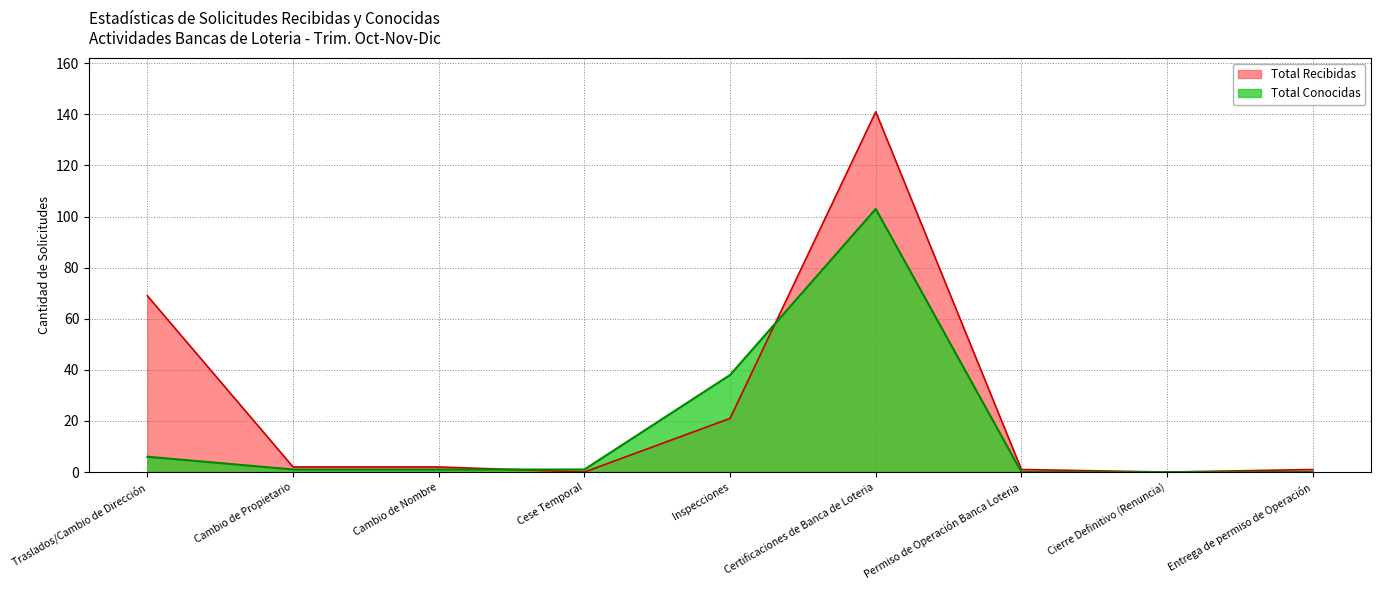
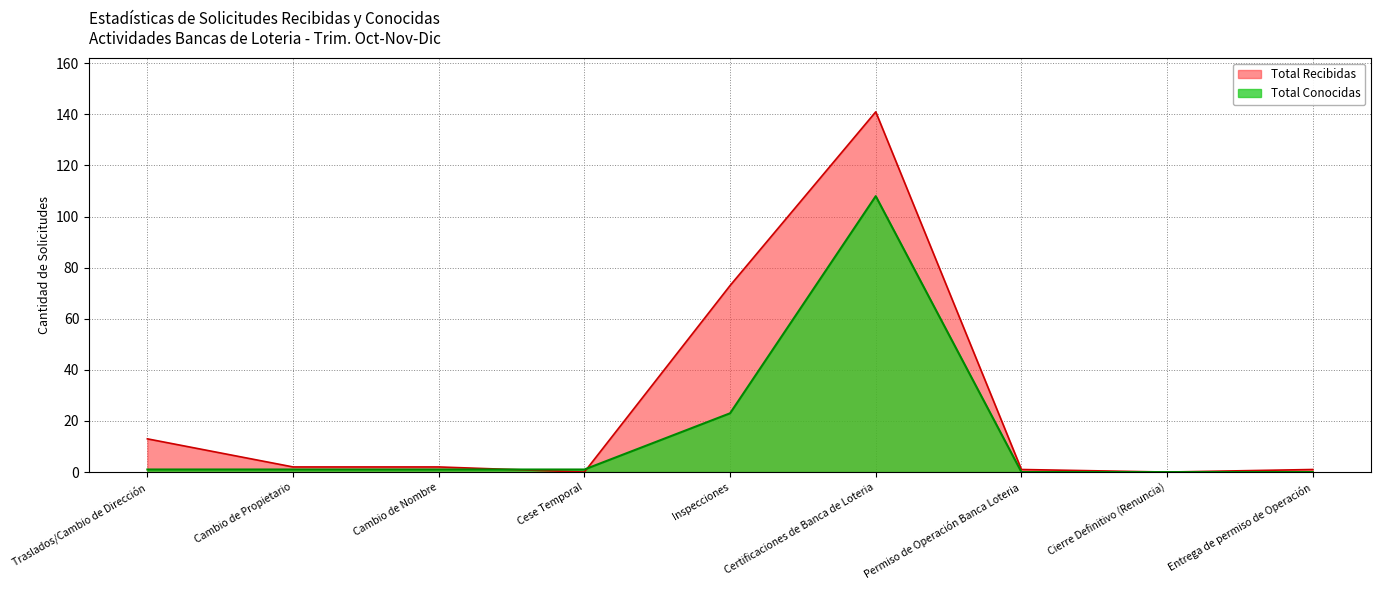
  {
    "Total Recibidas": {
-     "Traslados/Cambio de Dirección": 69,
+     "Traslados/Cambio de Dirección": 13,
      "Cambio de Propietario": 2,
      "Cambio de Nombre": 2,
      "Cese Temporal": 0,
-     "Inspecciones": 21,
+     "Inspecciones": 73,
      "Certificaciones de Banca de Loteria": 141,
      "Permiso de Operación Banca Loteria": 1,
      "Entrega de permiso de Operación": 1
    },
    "Total Conocidas": {
-     "Traslados/Cambio de Dirección": 6,
+     "Traslados/Cambio de Dirección": 1,
      "Cambio de Propietario": 1,
      "Cambio de Nombre": 1,
      "Cese Temporal": 1,
-     "Inspecciones": 38,
-     "Certificaciones de Banca de Loteria": 103,
+     "Inspecciones": 23,
+     "Certificaciones de Banca de Loteria": 108,
      "Permiso de Operación Banca Loteria": 0,
      "Entrega de permiso de Operación": 0
    }
  }
